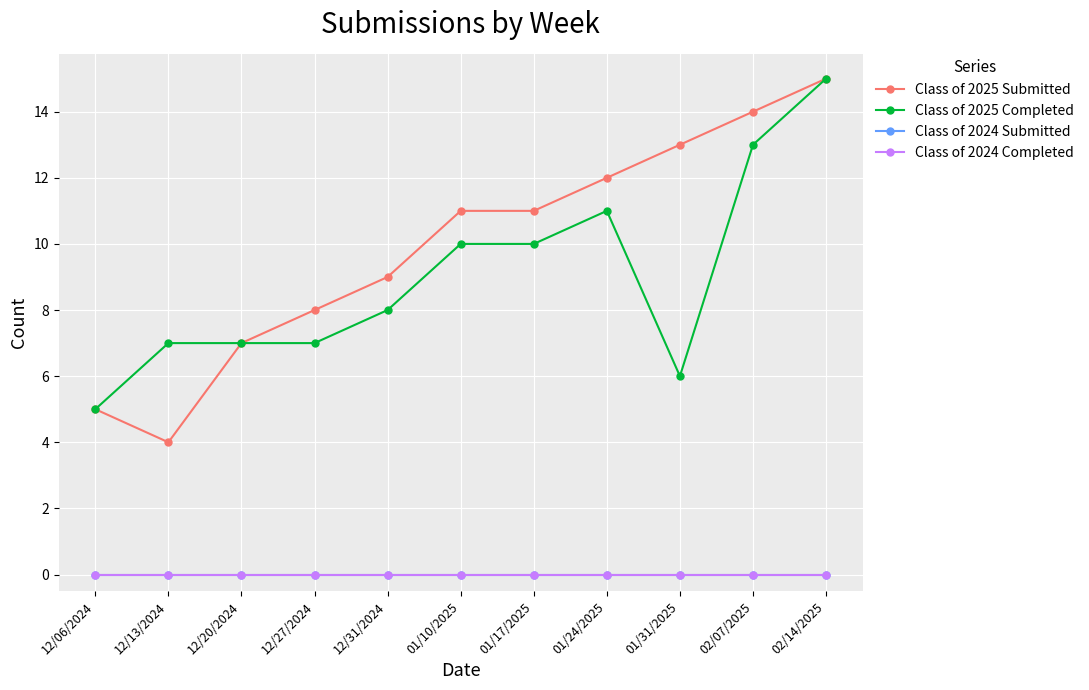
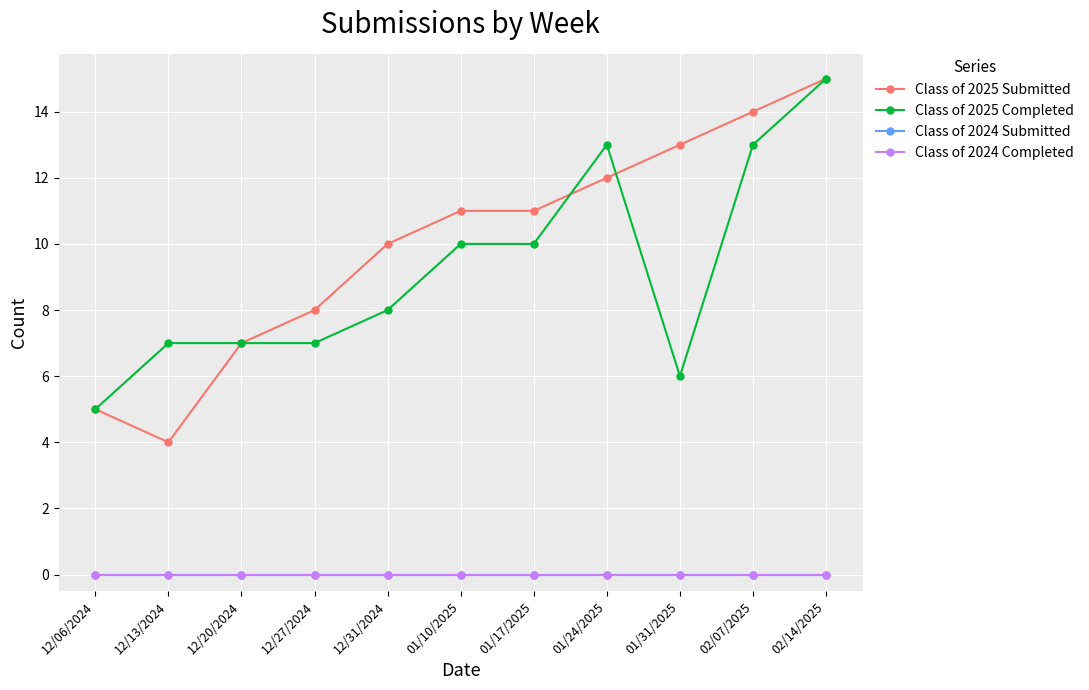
  {
    "Class of 2025 Submitted": {
      "12/13/2024": 4,
      "12/27/2024": 8,
-     "12/31/2024": 9,
+     "12/31/2024": 10,
      "01/10/2025": 11,
      "01/17/2025": 11,
      "01/24/2025": 12,
      "01/31/2025": 13,
      "02/07/2025": 14
    },
    "Class of 2025 Completed": {
      "12/13/2024": 7,
      "12/27/2024": 7,
      "12/31/2024": 8,
      "01/10/2025": 10,
      "01/17/2025": 10,
-     "01/24/2025": 11,
+     "01/24/2025": 13,
      "01/31/2025": 6,
      "02/07/2025": 13
    },
    "Class of 2024 Completed": {
      "12/06/2024": 0,
      "12/13/2024": 0,
      "12/20/2024": 0,
      "12/27/2024": 0,
      "12/31/2024": 0,
      "01/10/2025": 0,
      "01/17/2025": 0,
      "01/24/2025": 0,
      "01/31/2025": 0,
      "02/07/2025": 0,
      "02/14/2025": 0
    }
  }
